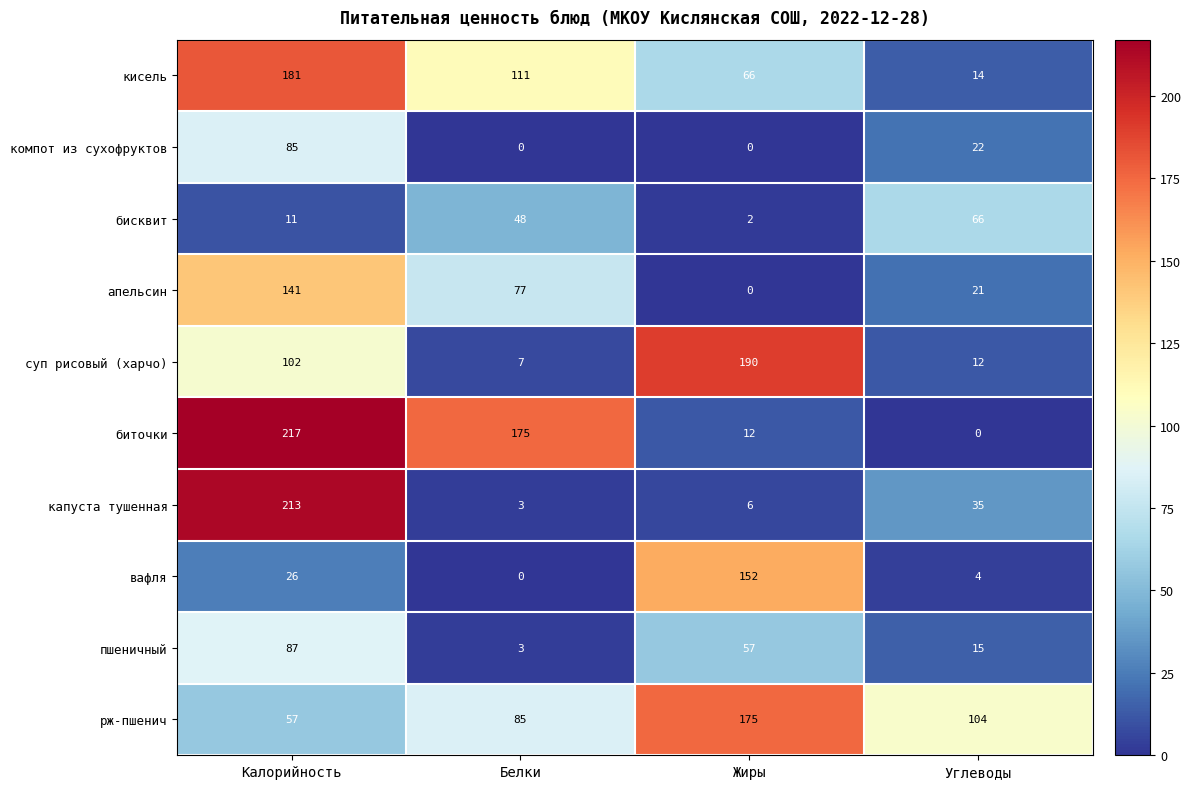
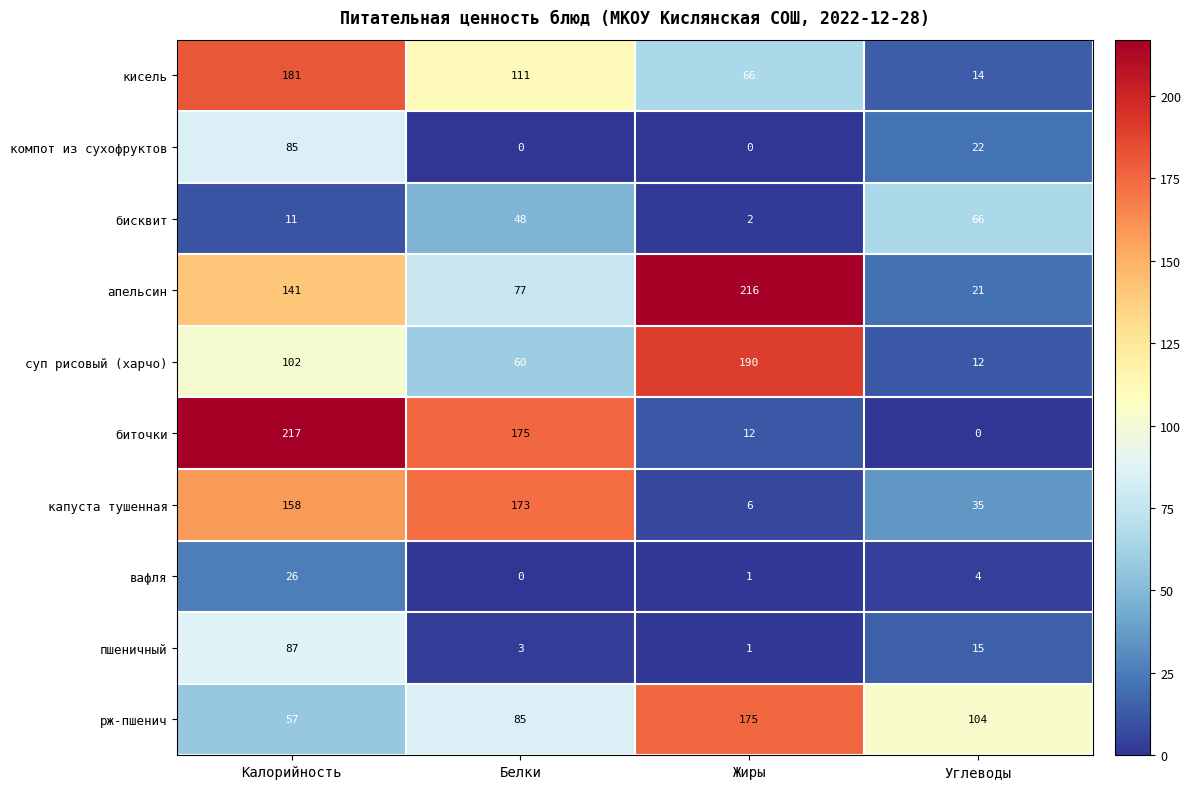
  {
    "кисель": {
      "Калорийность": 181,
      "Белки": 111,
      "Жиры": 66,
      "Углеводы": 14
    },
    "компот из сухофруктов": {
      "Калорийность": 85,
      "Белки": 0,
      "Жиры": 0,
      "Углеводы": 22
    },
    "бисквит": {
      "Калорийность": 11,
      "Белки": 48,
      "Жиры": 2,
      "Углеводы": 66
    },
    "апельсин": {
      "Калорийность": 141,
      "Белки": 77,
-     "Жиры": 0,
+     "Жиры": 216,
      "Углеводы": 21
    },
    "суп рисовый (харчо)": {
      "Калорийность": 102,
-     "Белки": 7,
+     "Белки": 60,
      "Жиры": 190,
      "Углеводы": 12
    },
    "биточки": {
      "Калорийность": 217,
      "Белки": 175,
      "Жиры": 12,
      "Углеводы": 0
    },
    "капуста тушенная": {
-     "Калорийность": 213,
-     "Белки": 3,
+     "Калорийность": 158,
+     "Белки": 173,
      "Жиры": 6,
      "Углеводы": 35
    },
    "вафля": {
      "Калорийность": 26,
      "Белки": 0,
-     "Жиры": 152,
+     "Жиры": 1,
      "Углеводы": 4
    },
    "пшеничный": {
      "Калорийность": 87,
      "Белки": 3,
-     "Жиры": 57,
+     "Жиры": 1,
      "Углеводы": 15
    },
    "рж-пшенич": {
      "Калорийность": 57,
      "Белки": 85,
      "Жиры": 175,
      "Углеводы": 104
    }
  }
